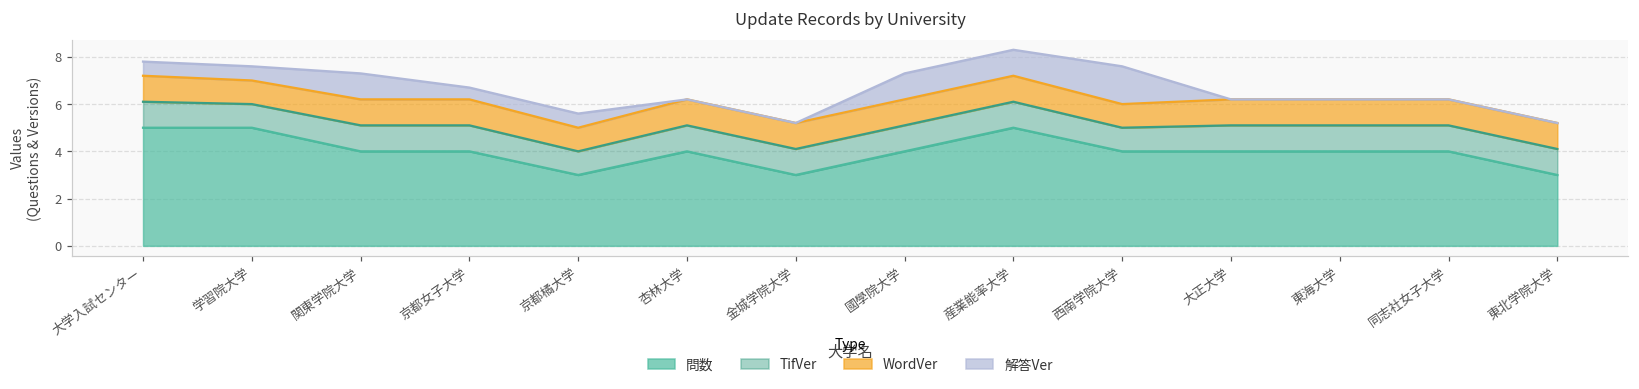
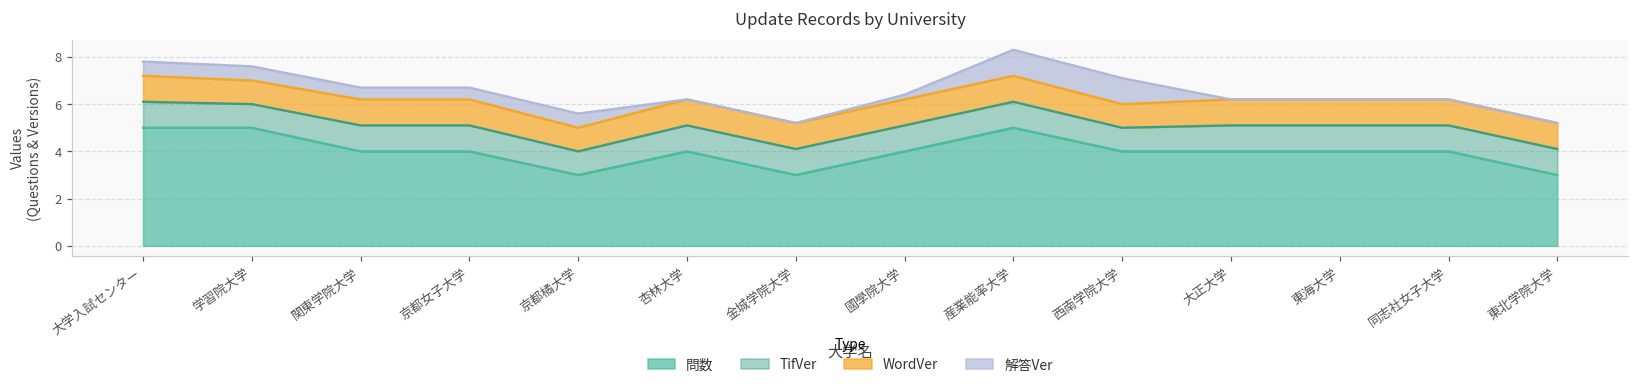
  {
    "WordVer": {
      "大学入試センター": 1.1,
      "学習院大学": 1.0,
      "関東学院大学": 1.1,
      "京都女子大学": 1.1,
      "京都橘大学": 1.0,
      "國學院大学": 1.1,
      "産業能率大学": 1.1,
      "西南学院大学": 1.0
    },
    "解答Ver": {
      "大学入試センター": 0.6,
      "学習院大学": 0.6,
-     "関東学院大学": 1.1,
+     "関東学院大学": 0.5,
      "京都女子大学": 0.5,
      "京都橘大学": 0.6,
-     "國學院大学": 1.1,
+     "國學院大学": 0.2,
      "産業能率大学": 1.1,
-     "西南学院大学": 1.6
+     "西南学院大学": 1.1
    }
  }
